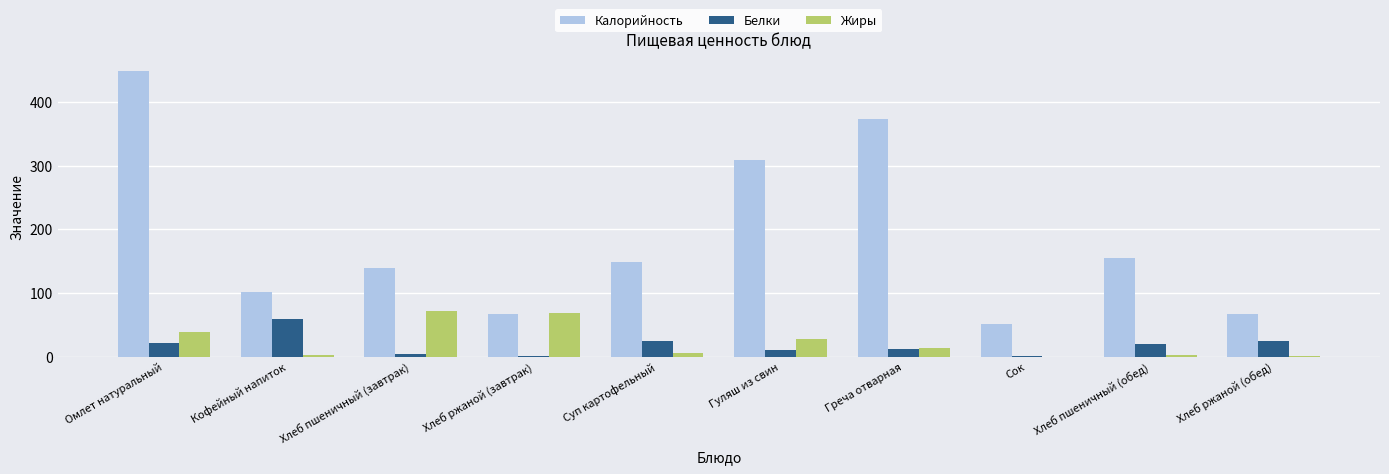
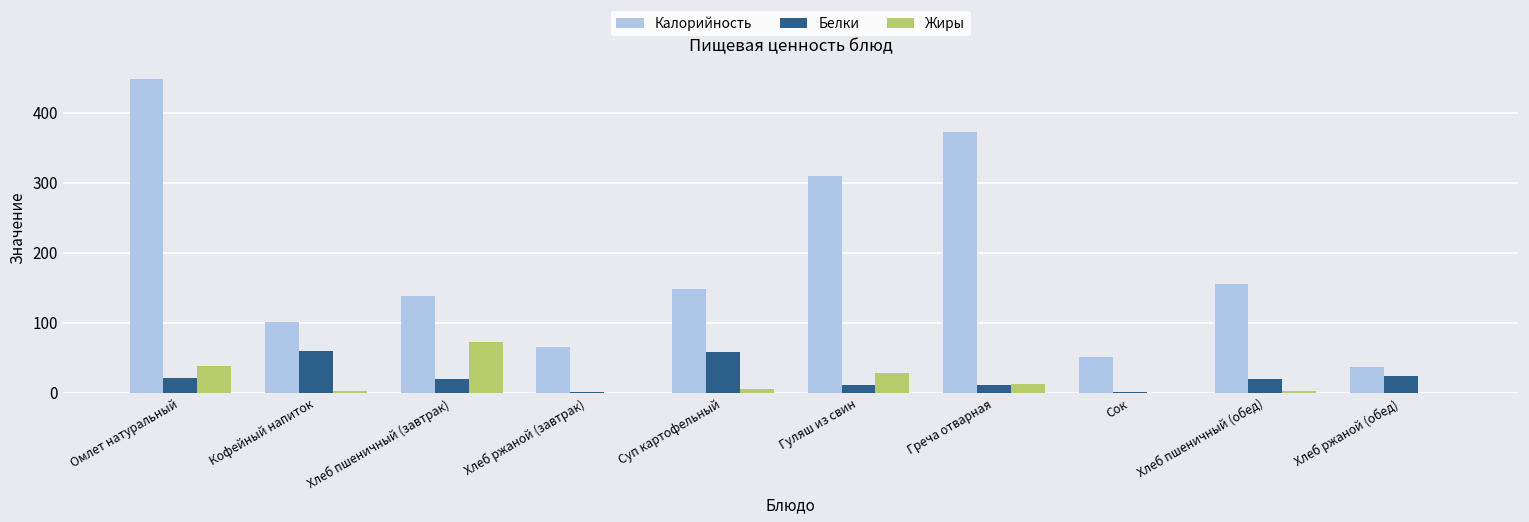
  {
    "Калорийность": {
      "Омлет натуральный": 450,
      "Кофейный напиток": 100,
      "Хлеб пшеничный (завтрак)": 140,
      "Хлеб ржаной (завтрак)": 70,
      "Суп картофельный": 150,
      "Гуляш из свин": 310,
      "Греча отварная": 370,
      "Сок": 50,
      "Хлеб пшеничный (обед)": 150,
-     "Хлеб ржаной (обед)": 70
+     "Хлеб ржаной (обед)": 40
    },
    "Белки": {
      "Омлет натуральный": 20,
      "Кофейный напиток": 60,
-     "Хлеб пшеничный (завтрак)": 0,
-     "Суп картофельный": 30,
+     "Хлеб пшеничный (завтрак)": 20,
+     "Суп картофельный": 60,
      "Гуляш из свин": 10,
      "Греча отварная": 10,
      "Хлеб пшеничный (обед)": 20,
      "Хлеб ржаной (обед)": 20
    },
    "Жиры": {
      "Омлет натуральный": 40,
      "Хлеб пшеничный (завтрак)": 70,
-     "Хлеб ржаной (завтрак)": 70,
+     "Хлеб ржаной (завтрак)": 0,
      "Суп картофельный": 10,
      "Гуляш из свин": 30,
      "Греча отварная": 10,
      "Сок": 0
    }
  }
